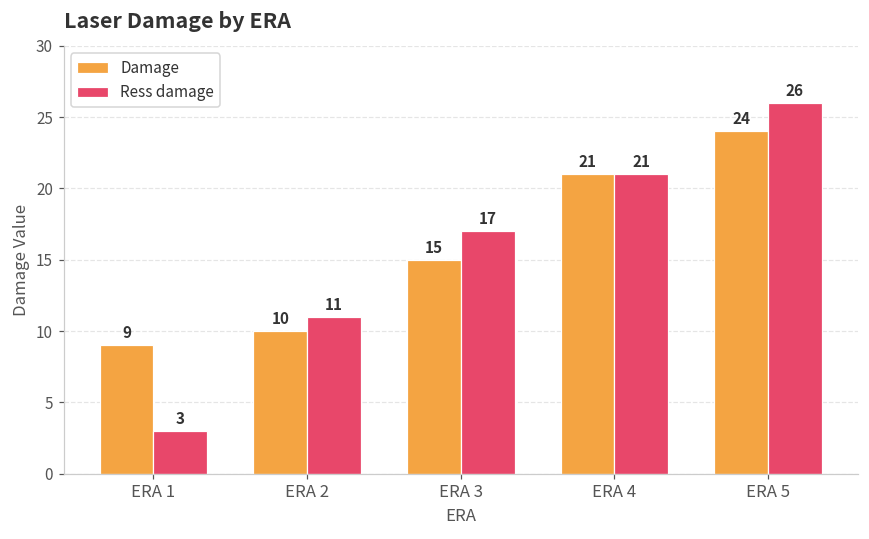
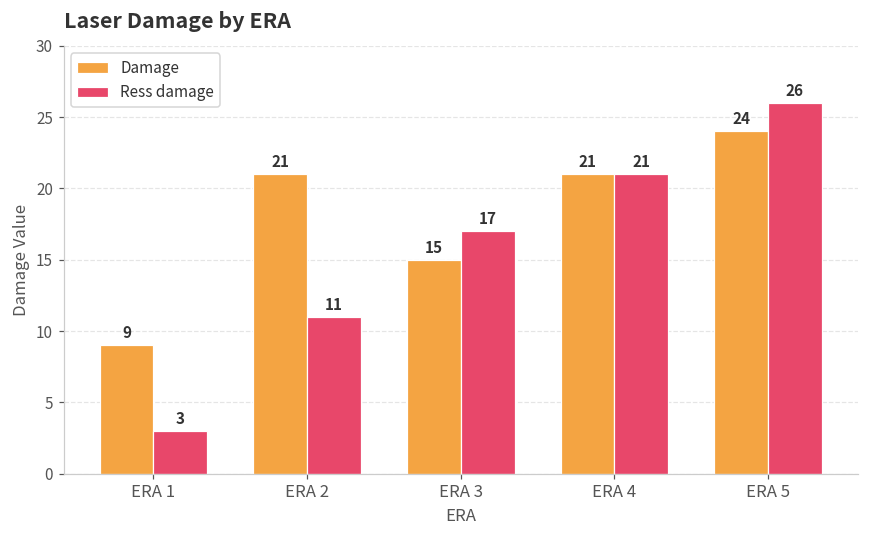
  {
    "Damage": {
      "ERA 1": 9,
-     "ERA 2": 10,
+     "ERA 2": 21,
      "ERA 3": 15,
      "ERA 4": 21,
      "ERA 5": 24
    },
    "Ress damage": {
      "ERA 1": 3,
      "ERA 2": 11,
      "ERA 3": 17,
      "ERA 4": 21,
      "ERA 5": 26
    }
  }
